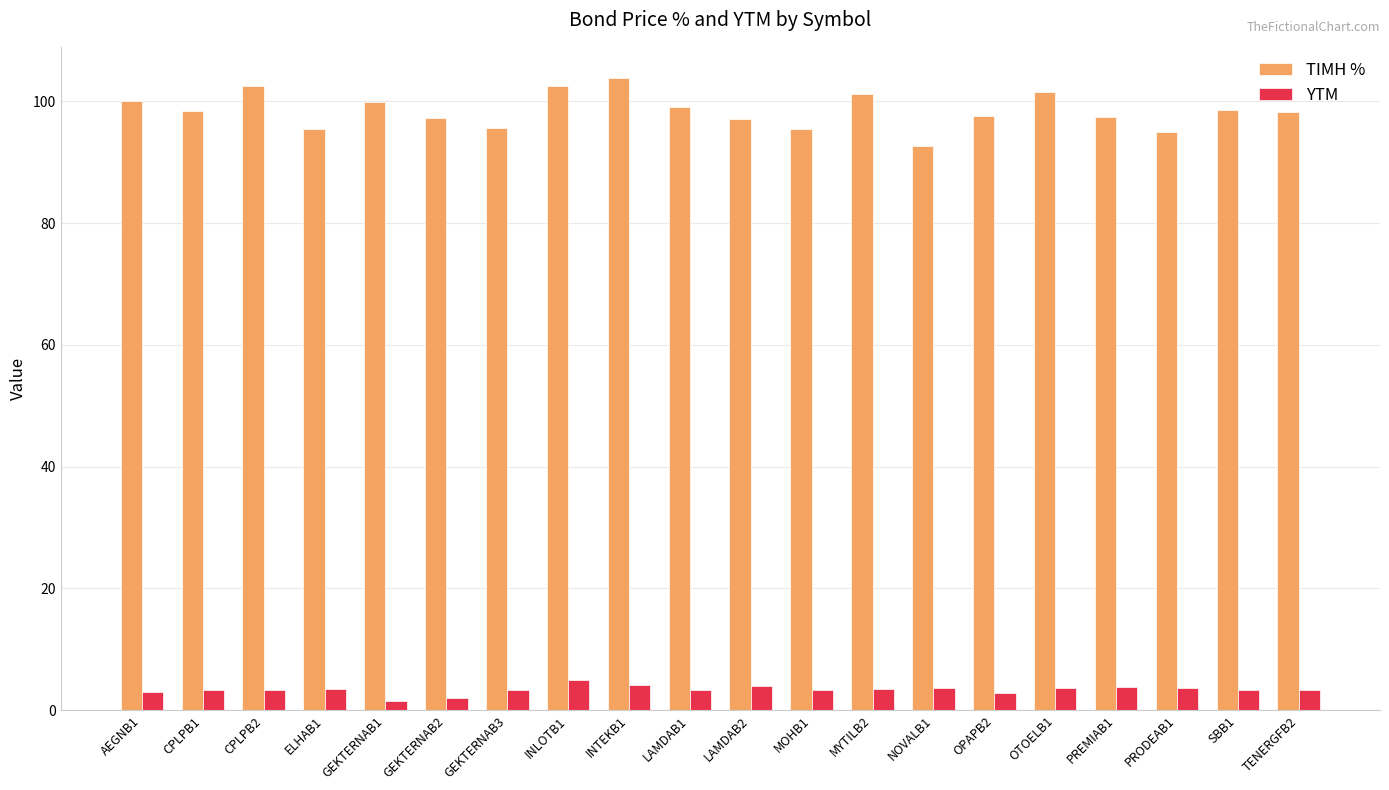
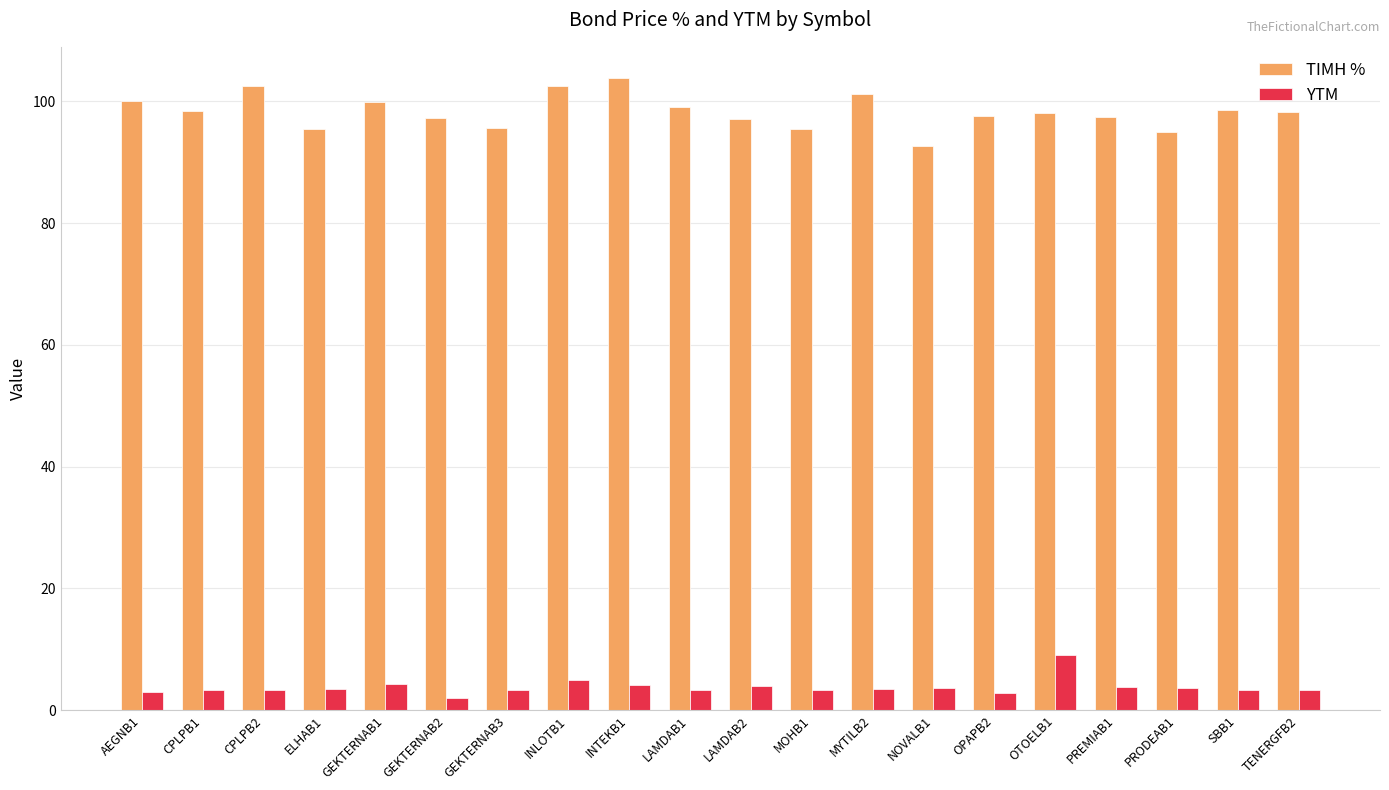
  {
    "ΤΙΜΗ %": {
      "AEGNB1": 100,
      "CPLPB1": 98,
      "CPLPB2": 102,
      "ELHAB1": 95,
      "GEKTERNAB1": 100,
      "GEKTERNAB2": 97,
      "GEKTERNAB3": 96,
      "INLOTB1": 103,
      "INTEKB1": 104,
      "LAMDAB1": 99,
      "LAMDAB2": 97,
      "MOHB1": 95,
      "MYTILB2": 101,
      "NOVALB1": 93,
      "OPAPB2": 98,
-     "OTOELB1": 102,
+     "OTOELB1": 98,
      "PREMIAB1": 97,
      "PRODEAB1": 95,
      "SBB1": 99,
      "TENERGFB2": 98
    },
    "YTM": {
      "AEGNB1": 3,
      "CPLPB1": 3,
      "CPLPB2": 3,
      "ELHAB1": 4,
-     "GEKTERNAB1": 2,
+     "GEKTERNAB1": 4,
      "GEKTERNAB2": 2,
      "GEKTERNAB3": 3,
      "INLOTB1": 5,
      "INTEKB1": 4,
      "LAMDAB1": 3,
      "LAMDAB2": 4,
      "MOHB1": 3,
      "MYTILB2": 3,
      "NOVALB1": 4,
      "OPAPB2": 3,
-     "OTOELB1": 4,
+     "OTOELB1": 9,
      "PREMIAB1": 4,
      "PRODEAB1": 4,
      "SBB1": 3,
      "TENERGFB2": 3
    }
  }
